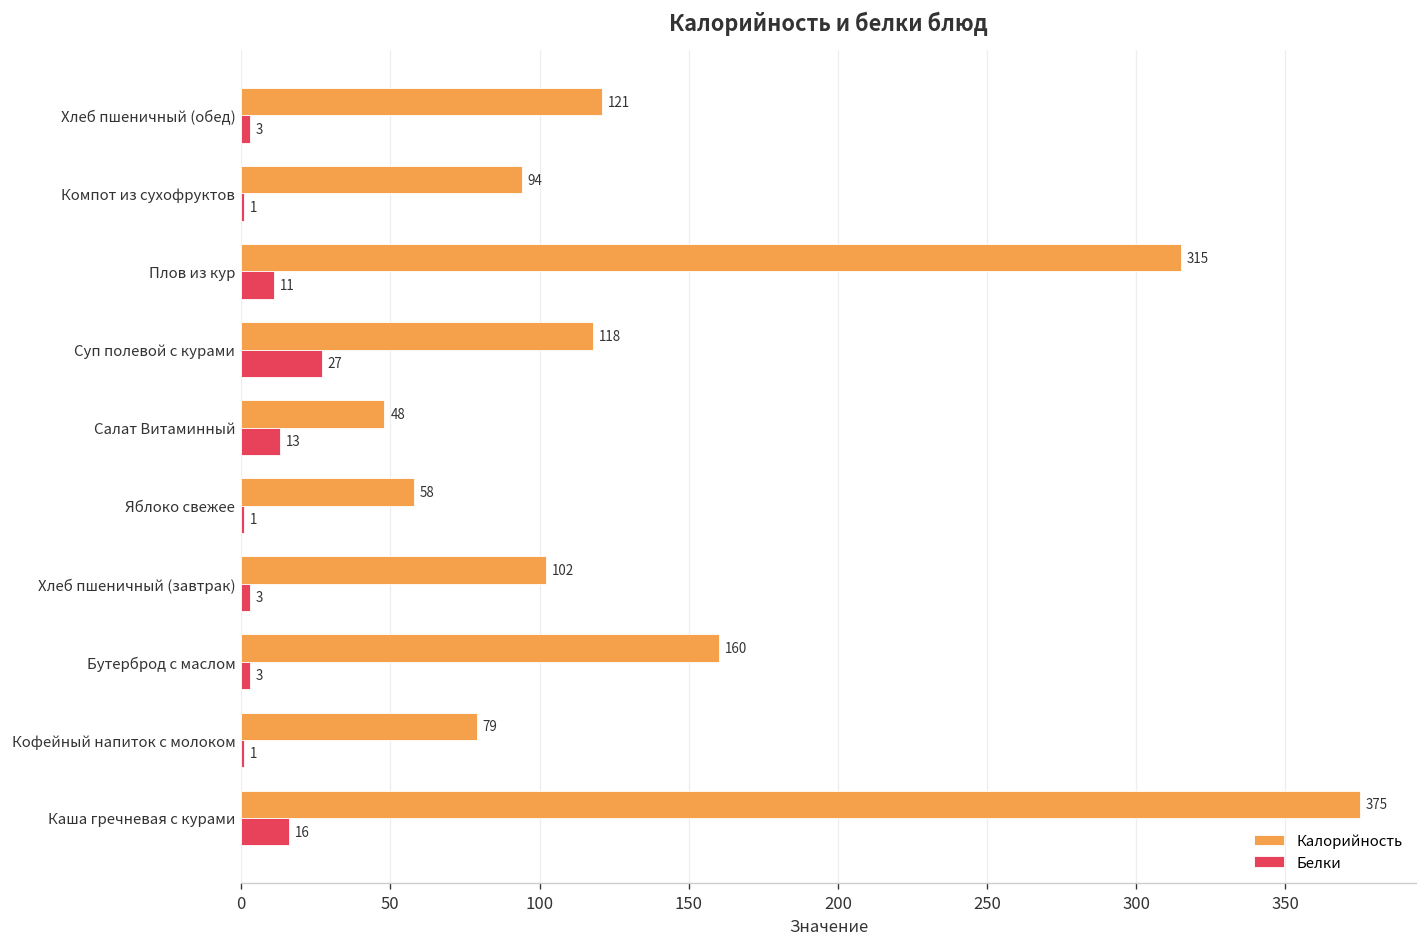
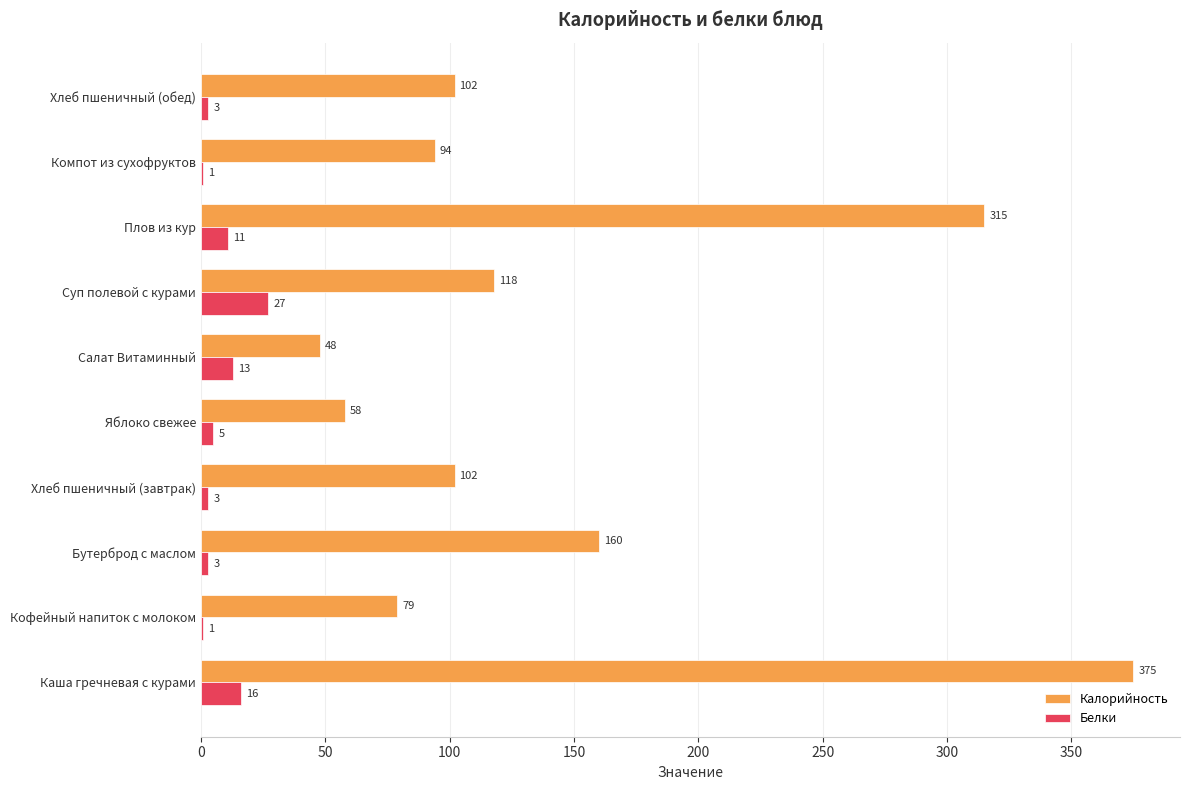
  {
    "Калорийность": {
-     "Хлеб пшеничный (обед)": 121,
+     "Хлеб пшеничный (обед)": 102,
      "Компот из сухофруктов": 94,
      "Плов из кур": 315,
      "Суп полевой с курами": 118,
      "Салат Витаминный": 48,
      "Яблоко свежее": 58,
      "Хлеб пшеничный (завтрак)": 102,
      "Бутерброд с маслом": 160,
      "Кофейный напиток с молоком": 79,
      "Каша гречневая с курами": 375
    },
    "Белки": {
      "Хлеб пшеничный (обед)": 3,
      "Компот из сухофруктов": 1,
      "Плов из кур": 11,
      "Суп полевой с курами": 27,
      "Салат Витаминный": 13,
-     "Яблоко свежее": 1,
+     "Яблоко свежее": 5,
      "Хлеб пшеничный (завтрак)": 3,
      "Бутерброд с маслом": 3,
      "Кофейный напиток с молоком": 1,
      "Каша гречневая с курами": 16
    }
  }
